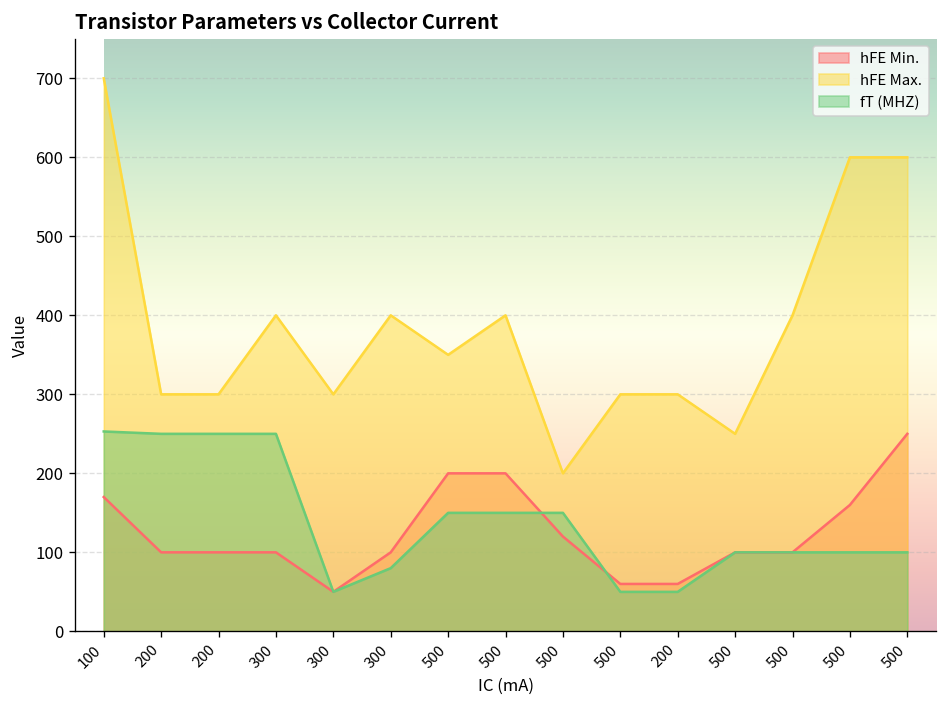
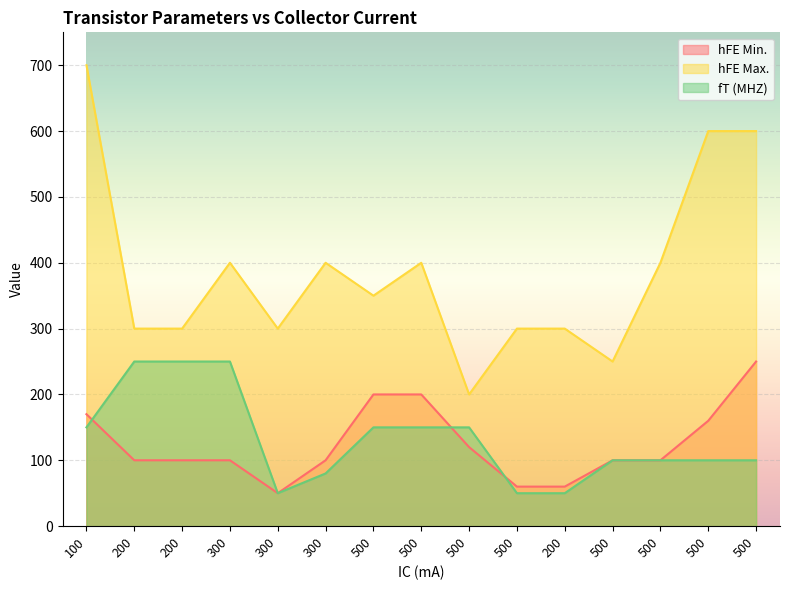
  {
    "hFE Min.": {
      "100": 170
    },
    "hFE Max.": {
      "100": 700
    },
    "fT (MHZ)": {
-     "100": 250
+     "100": 150
    }
  }
